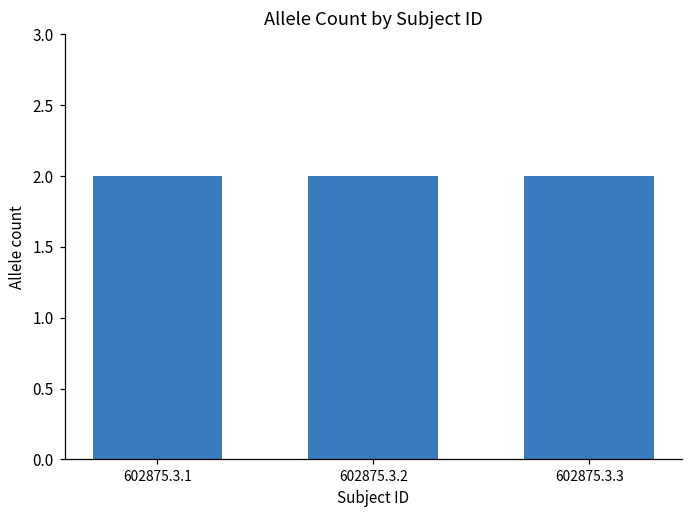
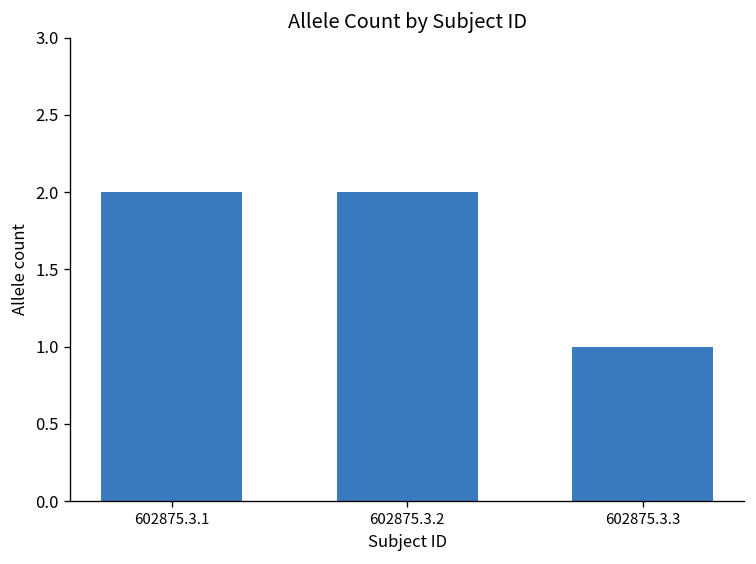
  {
    "602875.3.1": 2,
    "602875.3.2": 2,
-   "602875.3.3": 2
+   "602875.3.3": 1
  }
